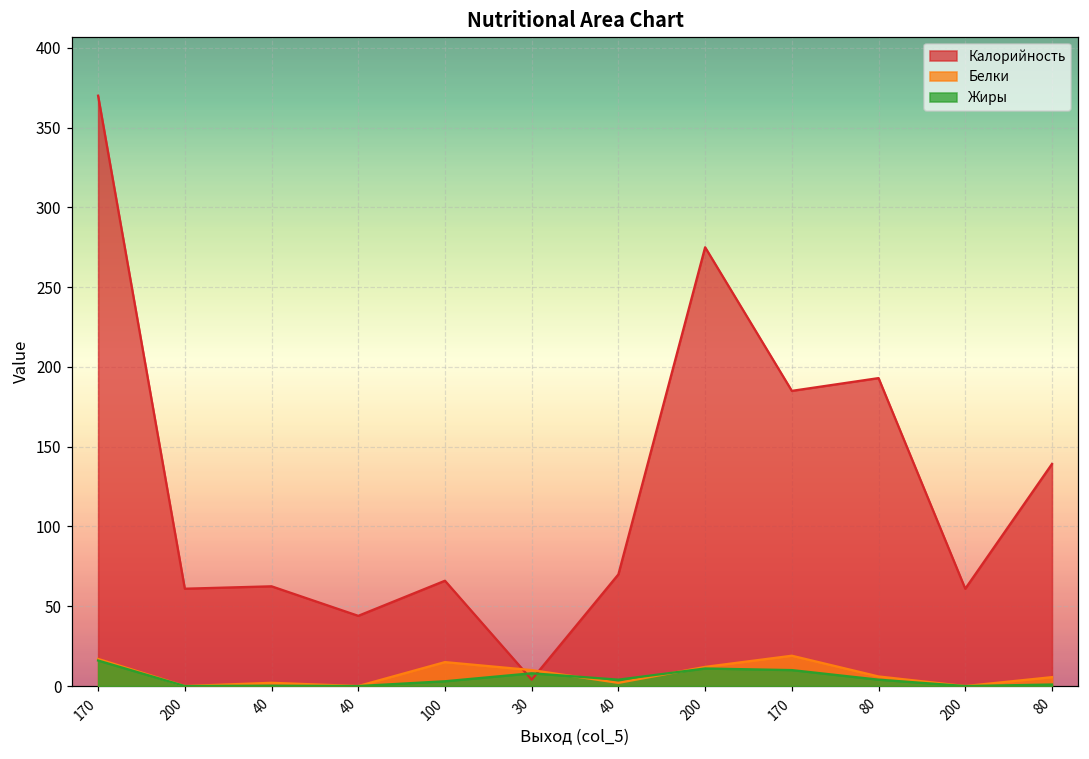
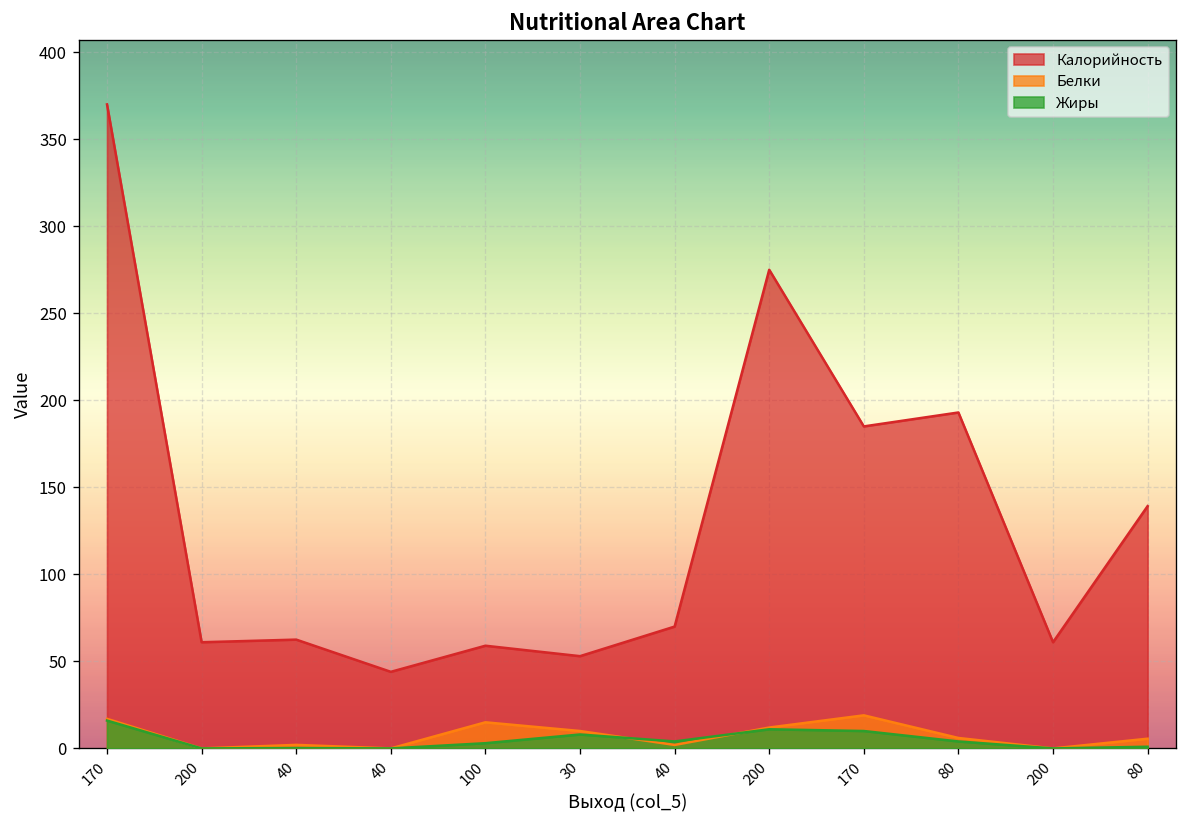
  {
    "Калорийность": {
-     "100": 66,
-     "30": 4
+     "100": 59,
+     "30": 53
    },
    "Белки": {
      "100": 15,
      "30": 10
    },
    "Жиры": {
      "100": 3,
      "30": 8
    }
  }
